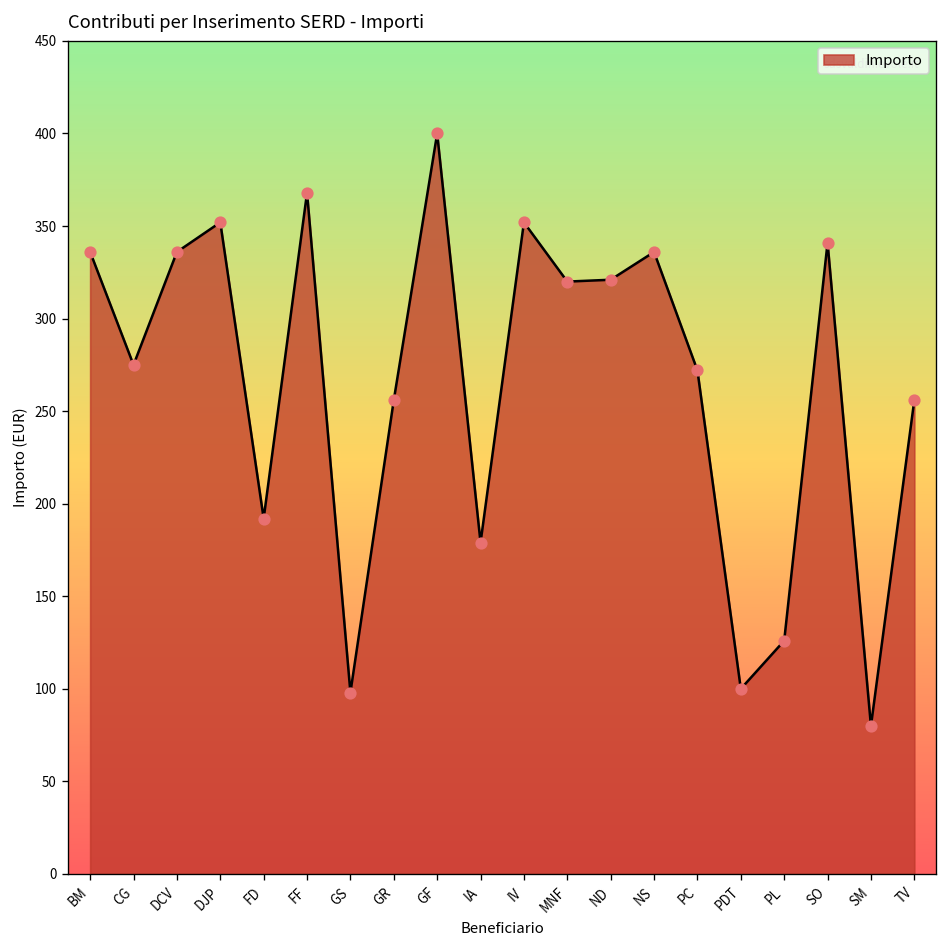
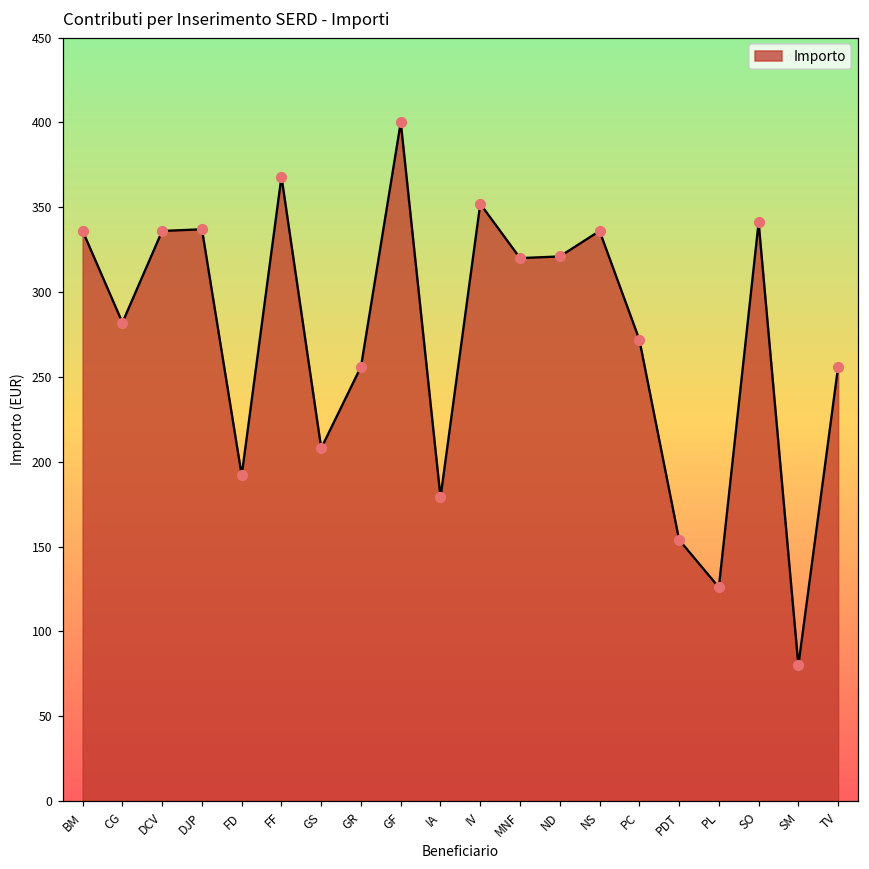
  {
    "BM": 336,
-   "CG": 275,
+   "CG": 282,
    "DCV": 336,
-   "DJP": 352,
+   "DJP": 337,
    "FD": 192,
    "FF": 368,
-   "GS": 98,
+   "GS": 208,
    "GR": 256,
    "GF": 400,
    "IA": 179,
    "IV": 352,
    "MNF": 320,
    "ND": 321,
    "NS": 336,
    "PC": 272,
-   "PDT": 100,
+   "PDT": 154,
    "PL": 126,
    "SO": 341,
    "SM": 80,
    "TV": 256
  }
